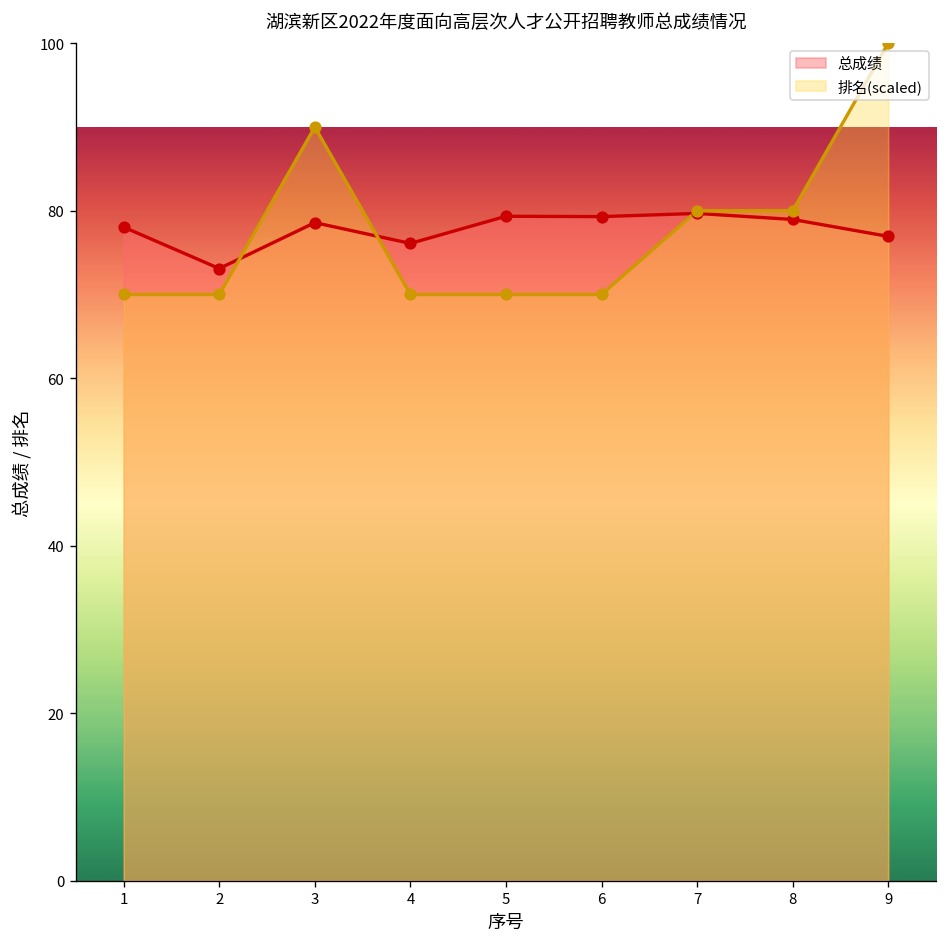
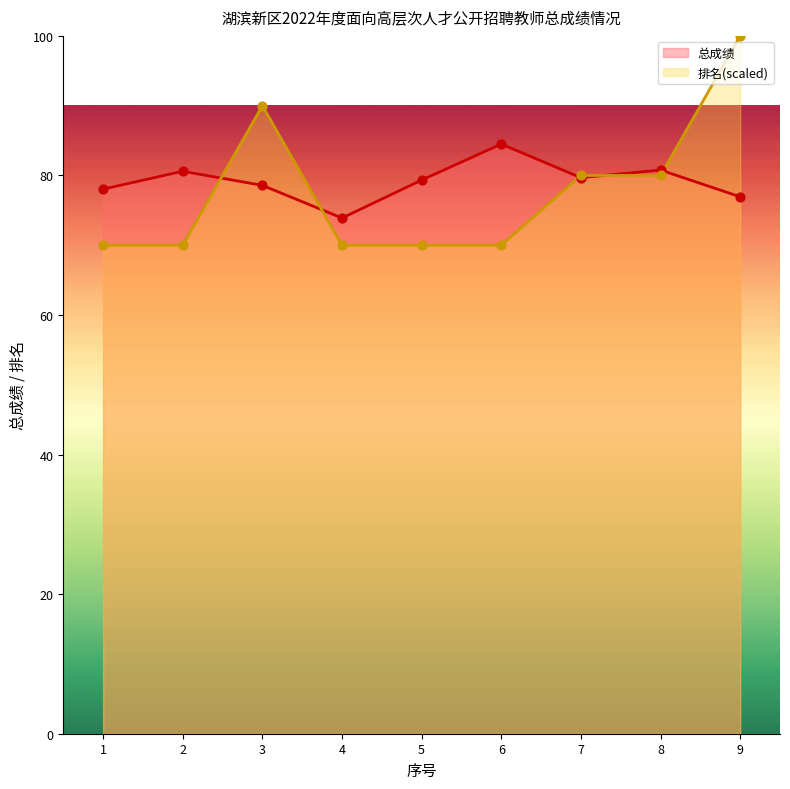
  {
    "总成绩": {
      "1": 78,
-     "2": 73,
+     "2": 81,
      "3": 79,
-     "4": 76,
+     "4": 74,
      "5": 79,
-     "6": 79,
-     "8": 79,
+     "6": 85,
+     "8": 81,
      "9": 77
    },
    "排名(scaled)": {
      "1": 70,
      "2": 70,
      "3": 90,
      "4": 70,
      "5": 70,
      "6": 70,
      "8": 80,
      "9": 100
    }
  }
